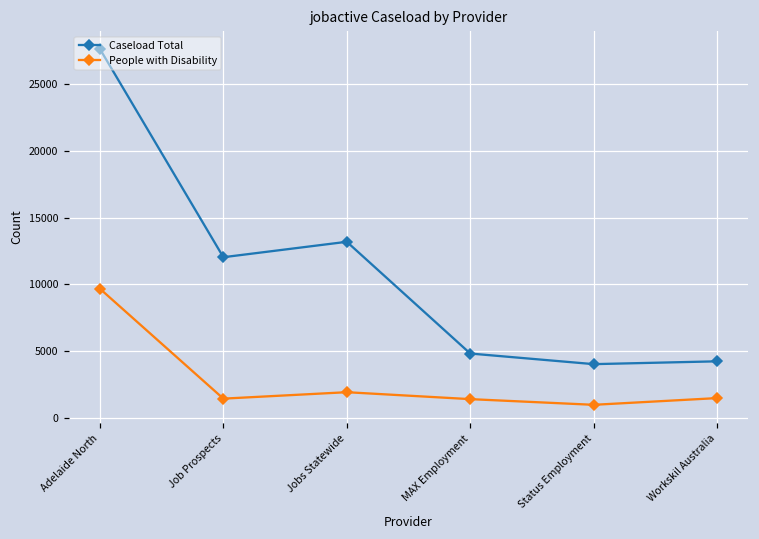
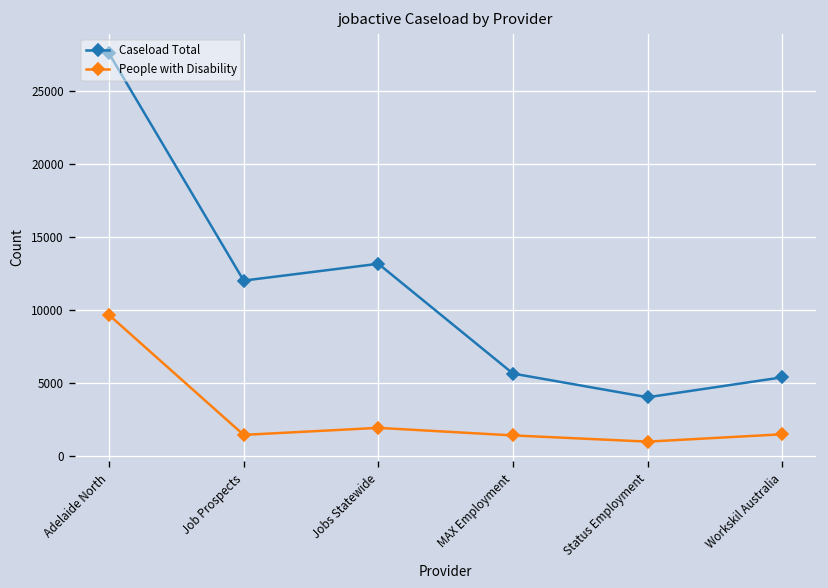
  {
    "Caseload Total": {
      "Job Prospects": 12000,
      "Jobs Statewide": 13200,
-     "MAX Employment": 4800,
+     "MAX Employment": 5700,
      "Status Employment": 4000,
-     "Workskil Australia": 4300
+     "Workskil Australia": 5400
    },
    "People with Disability": {
      "Adelaide North": 9700,
      "Job Prospects": 1500,
      "Jobs Statewide": 2000,
      "MAX Employment": 1400,
      "Status Employment": 1000,
      "Workskil Australia": 1500
    }
  }
